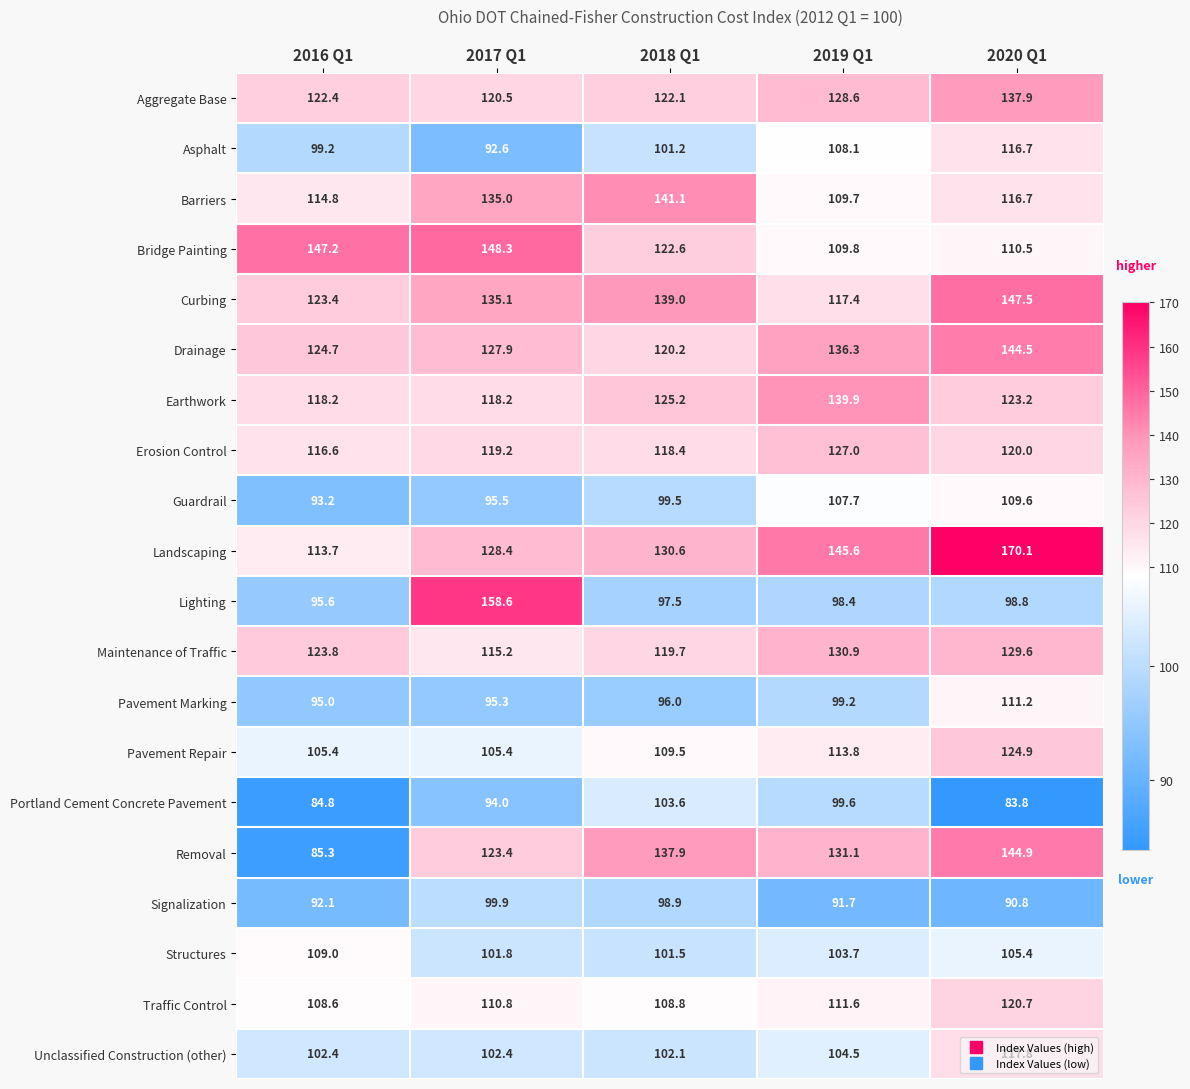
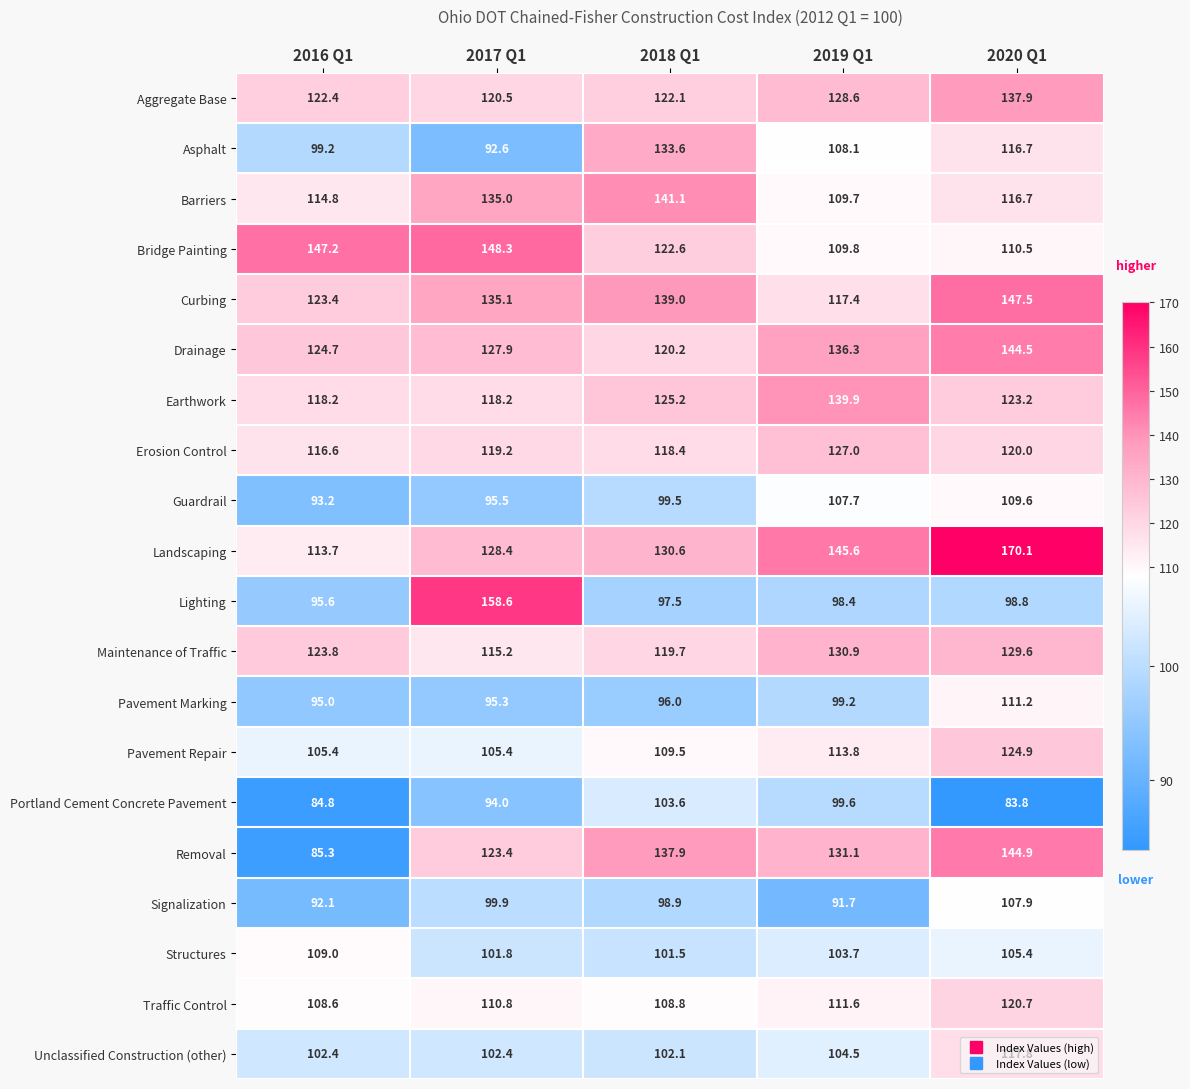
  {
    "Aggregate Base": {
      "2016 Q1": 122.4,
      "2017 Q1": 120.5,
      "2018 Q1": 122.1,
      "2019 Q1": 128.6,
      "2020 Q1": 137.9
    },
    "Asphalt": {
      "2016 Q1": 99.2,
      "2017 Q1": 92.6,
-     "2018 Q1": 101.2,
+     "2018 Q1": 133.6,
      "2019 Q1": 108.1,
      "2020 Q1": 116.7
    },
    "Barriers": {
      "2016 Q1": 114.8,
      "2017 Q1": 135.0,
      "2018 Q1": 141.1,
      "2019 Q1": 109.7,
      "2020 Q1": 116.7
    },
    "Bridge Painting": {
      "2016 Q1": 147.2,
      "2017 Q1": 148.3,
      "2018 Q1": 122.6,
      "2019 Q1": 109.8,
      "2020 Q1": 110.5
    },
    "Curbing": {
      "2016 Q1": 123.4,
      "2017 Q1": 135.1,
      "2018 Q1": 139.0,
      "2019 Q1": 117.4,
      "2020 Q1": 147.5
    },
    "Drainage": {
      "2016 Q1": 124.7,
      "2017 Q1": 127.9,
      "2018 Q1": 120.2,
      "2019 Q1": 136.3,
      "2020 Q1": 144.5
    },
    "Earthwork": {
      "2016 Q1": 118.2,
      "2017 Q1": 118.2,
      "2018 Q1": 125.2,
      "2019 Q1": 139.9,
      "2020 Q1": 123.2
    },
    "Erosion Control": {
      "2016 Q1": 116.6,
      "2017 Q1": 119.2,
      "2018 Q1": 118.4,
      "2019 Q1": 127.0,
      "2020 Q1": 120.0
    },
    "Guardrail": {
      "2016 Q1": 93.2,
      "2017 Q1": 95.5,
      "2018 Q1": 99.5,
      "2019 Q1": 107.7,
      "2020 Q1": 109.6
    },
    "Landscaping": {
      "2016 Q1": 113.7,
      "2017 Q1": 128.4,
      "2018 Q1": 130.6,
      "2019 Q1": 145.6,
      "2020 Q1": 170.1
    },
    "Lighting": {
      "2016 Q1": 95.6,
      "2017 Q1": 158.6,
      "2018 Q1": 97.5,
      "2019 Q1": 98.4,
      "2020 Q1": 98.8
    },
    "Maintenance of Traffic": {
      "2016 Q1": 123.8,
      "2017 Q1": 115.2,
      "2018 Q1": 119.7,
      "2019 Q1": 130.9,
      "2020 Q1": 129.6
    },
    "Pavement Marking": {
      "2016 Q1": 95.0,
      "2017 Q1": 95.3,
      "2018 Q1": 96.0,
      "2019 Q1": 99.2,
      "2020 Q1": 111.2
    },
    "Pavement Repair": {
      "2016 Q1": 105.4,
      "2017 Q1": 105.4,
      "2018 Q1": 109.5,
      "2019 Q1": 113.8,
      "2020 Q1": 124.9
    },
    "Portland Cement Concrete Pavement": {
      "2016 Q1": 84.8,
      "2017 Q1": 94.0,
      "2018 Q1": 103.6,
      "2019 Q1": 99.6,
      "2020 Q1": 83.8
    },
    "Removal": {
      "2016 Q1": 85.3,
      "2017 Q1": 123.4,
      "2018 Q1": 137.9,
      "2019 Q1": 131.1,
      "2020 Q1": 144.9
    },
    "Signalization": {
      "2016 Q1": 92.1,
      "2017 Q1": 99.9,
      "2018 Q1": 98.9,
      "2019 Q1": 91.7,
-     "2020 Q1": 90.8
+     "2020 Q1": 107.9
    },
    "Structures": {
      "2016 Q1": 109.0,
      "2017 Q1": 101.8,
      "2018 Q1": 101.5,
      "2019 Q1": 103.7,
      "2020 Q1": 105.4
    },
    "Traffic Control": {
      "2016 Q1": 108.6,
      "2017 Q1": 110.8,
      "2018 Q1": 108.8,
      "2019 Q1": 111.6,
      "2020 Q1": 120.7
    },
    "Unclassified Construction (other)": {
      "2016 Q1": 102.4,
      "2017 Q1": 102.4,
      "2018 Q1": 102.1,
      "2019 Q1": 104.5
    }
  }
